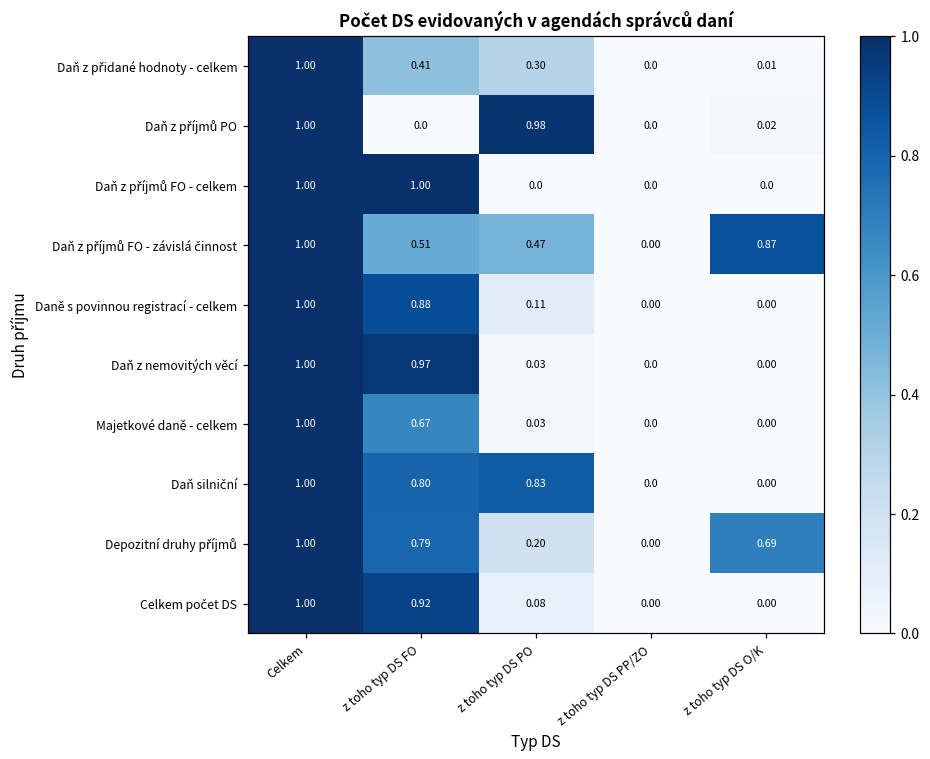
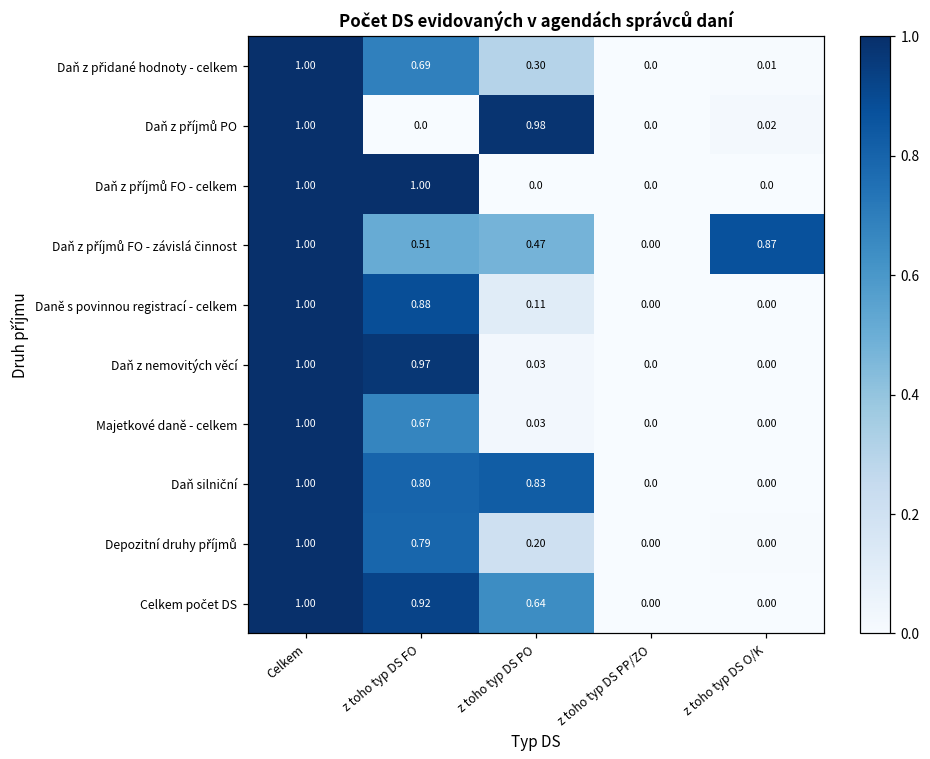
  {
    "Daň z přidané hodnoty - celkem": {
      "Celkem": 1.00,
-     "z toho typ DS FO": 0.41,
+     "z toho typ DS FO": 0.69,
      "z toho typ DS PO": 0.30,
      "z toho typ DS PP/ZO": 0.0,
      "z toho typ DS O/K": 0.01
    },
    "Daň z příjmů PO": {
      "Celkem": 1.00,
      "z toho typ DS FO": 0.0,
      "z toho typ DS PO": 0.98,
      "z toho typ DS PP/ZO": 0.0,
      "z toho typ DS O/K": 0.02
    },
    "Daň z příjmů FO - celkem": {
      "Celkem": 1.00,
      "z toho typ DS FO": 1.00,
      "z toho typ DS PO": 0.0,
      "z toho typ DS PP/ZO": 0.0,
      "z toho typ DS O/K": 0.0
    },
    "Daň z příjmů FO - závislá činnost": {
      "Celkem": 1.00,
      "z toho typ DS FO": 0.51,
      "z toho typ DS PO": 0.47,
      "z toho typ DS PP/ZO": 0.00,
      "z toho typ DS O/K": 0.87
    },
    "Daně s povinnou registrací - celkem": {
      "Celkem": 1.00,
      "z toho typ DS FO": 0.88,
      "z toho typ DS PO": 0.11,
      "z toho typ DS PP/ZO": 0.00,
      "z toho typ DS O/K": 0.00
    },
    "Daň z nemovitých věcí": {
      "Celkem": 1.00,
      "z toho typ DS FO": 0.97,
      "z toho typ DS PO": 0.03,
      "z toho typ DS PP/ZO": 0.0,
      "z toho typ DS O/K": 0.00
    },
    "Majetkové daně - celkem": {
      "Celkem": 1.00,
      "z toho typ DS FO": 0.67,
      "z toho typ DS PO": 0.03,
      "z toho typ DS PP/ZO": 0.0,
      "z toho typ DS O/K": 0.00
    },
    "Daň silniční": {
      "Celkem": 1.00,
      "z toho typ DS FO": 0.80,
      "z toho typ DS PO": 0.83,
      "z toho typ DS PP/ZO": 0.0,
      "z toho typ DS O/K": 0.00
    },
    "Depozitní druhy příjmů": {
      "Celkem": 1.00,
      "z toho typ DS FO": 0.79,
      "z toho typ DS PO": 0.20,
      "z toho typ DS PP/ZO": 0.00,
-     "z toho typ DS O/K": 0.69
+     "z toho typ DS O/K": 0.00
    },
    "Celkem počet DS": {
      "Celkem": 1.00,
      "z toho typ DS FO": 0.92,
-     "z toho typ DS PO": 0.08,
+     "z toho typ DS PO": 0.64,
      "z toho typ DS PP/ZO": 0.00,
      "z toho typ DS O/K": 0.00
    }
  }
